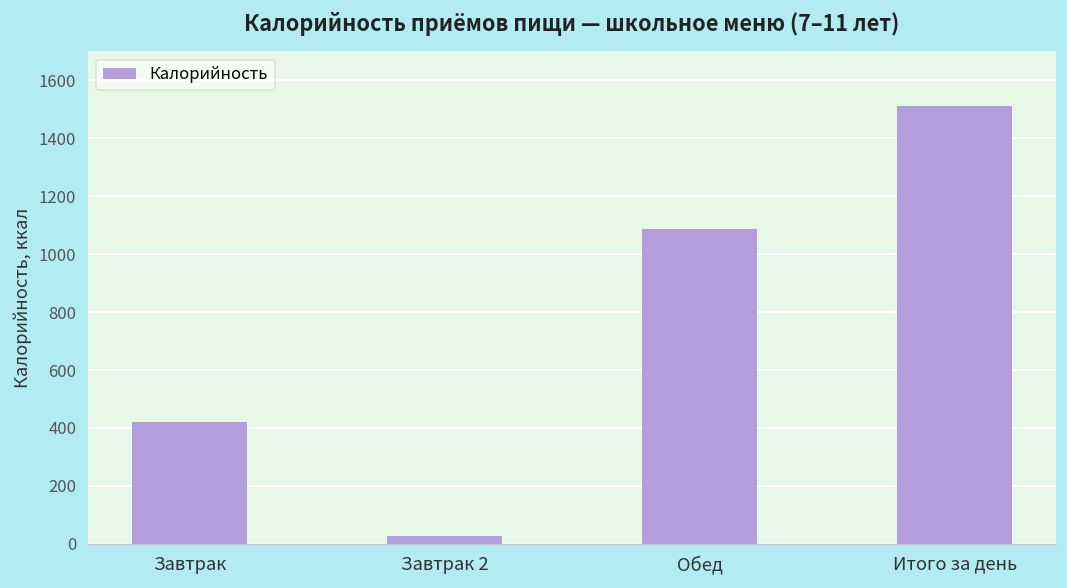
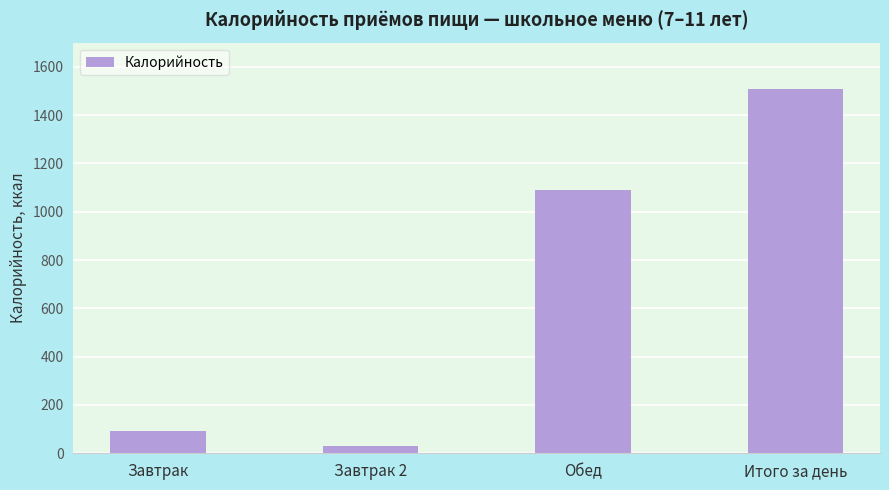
  {
-   "Завтрак": 420,
+   "Завтрак": 90,
    "Завтрак 2": 30,
    "Обед": 1090,
    "Итого за день": 1510
  }
